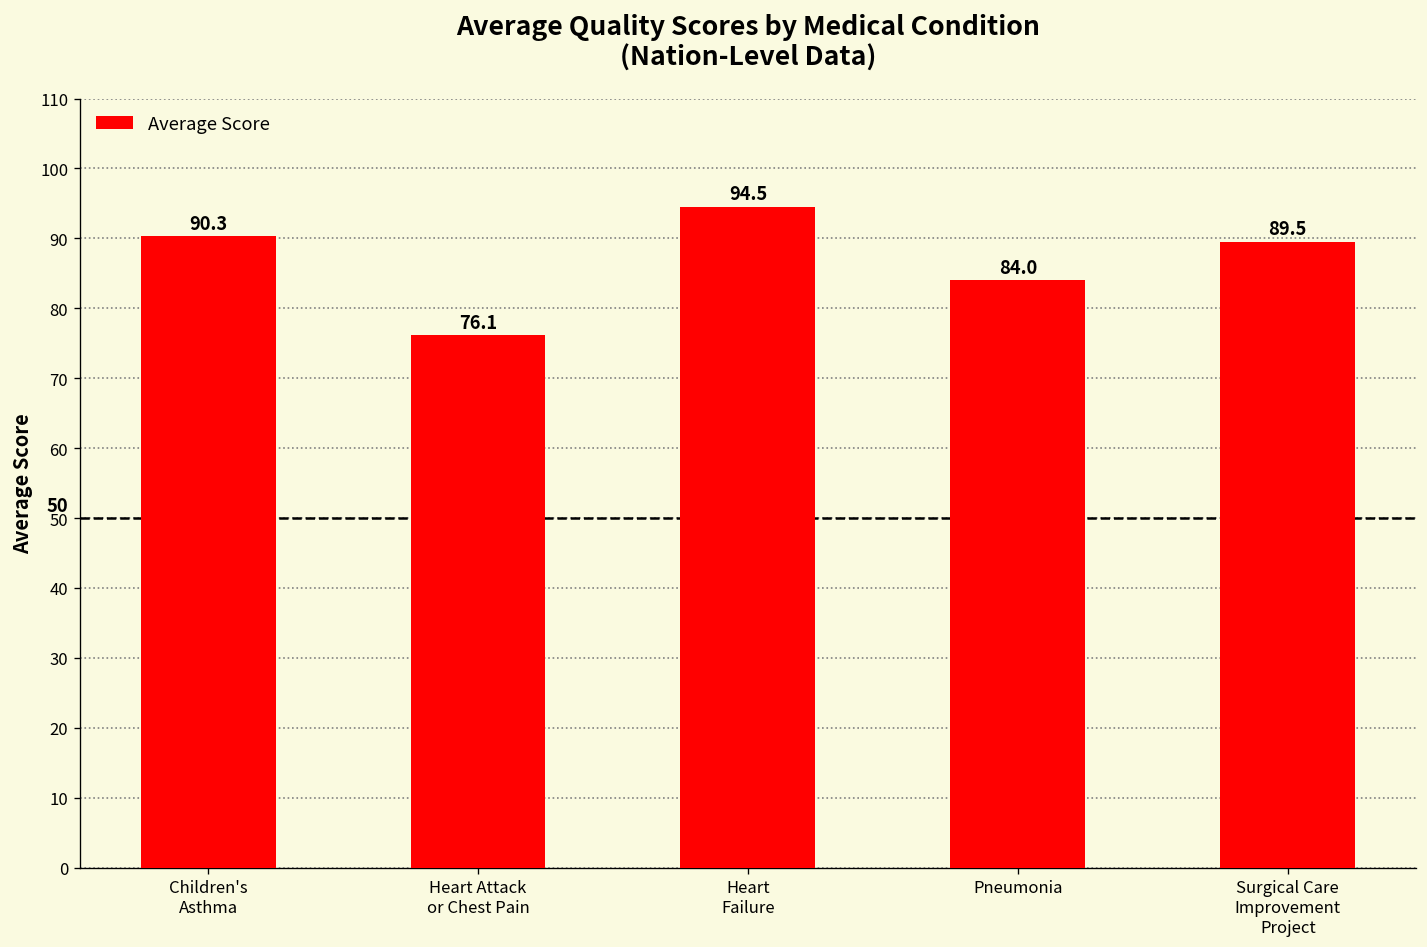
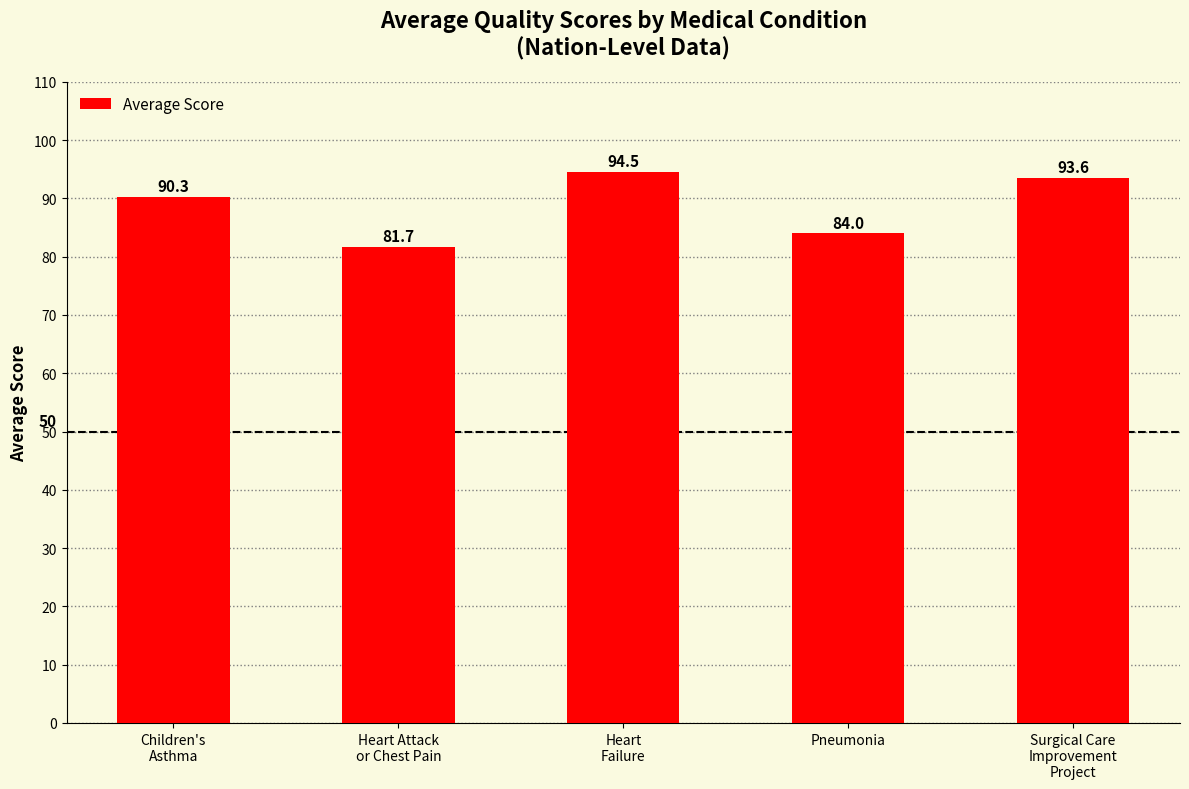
  {
    "Children's Asthma": 90.3,
-   "Heart Attack or Chest Pain": 76.1,
+   "Heart Attack or Chest Pain": 81.7,
    "Heart Failure": 94.5,
    "Pneumonia": 84.0,
-   "Surgical Care Improvement Project": 89.5
+   "Surgical Care Improvement Project": 93.6
  }
